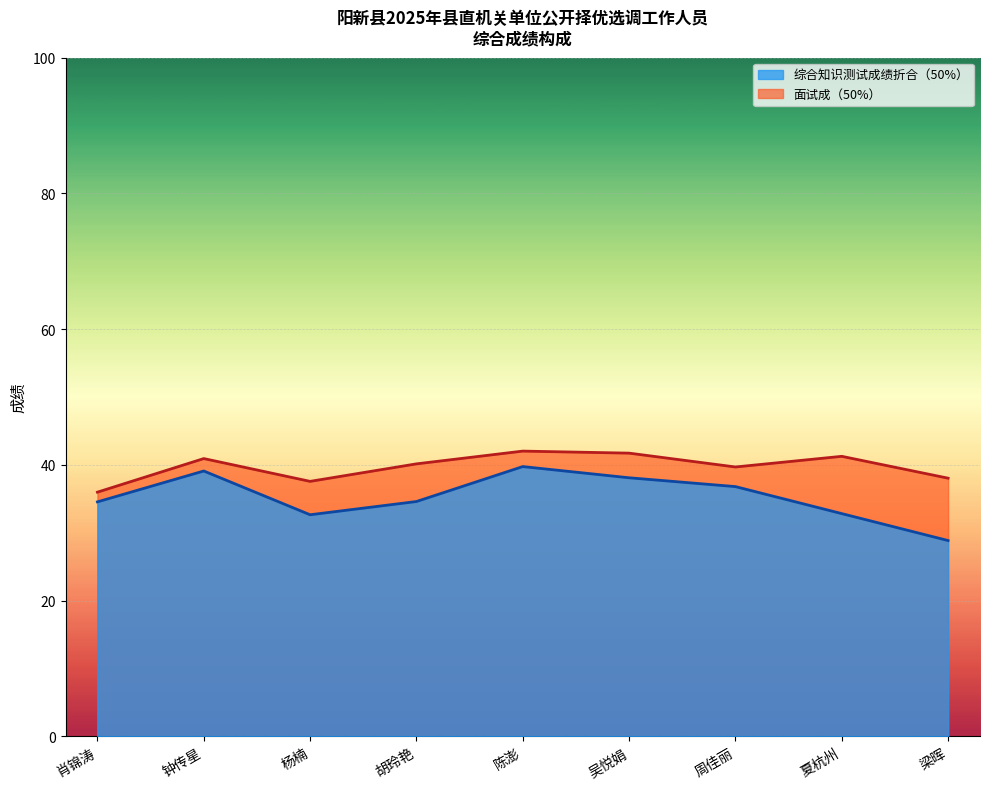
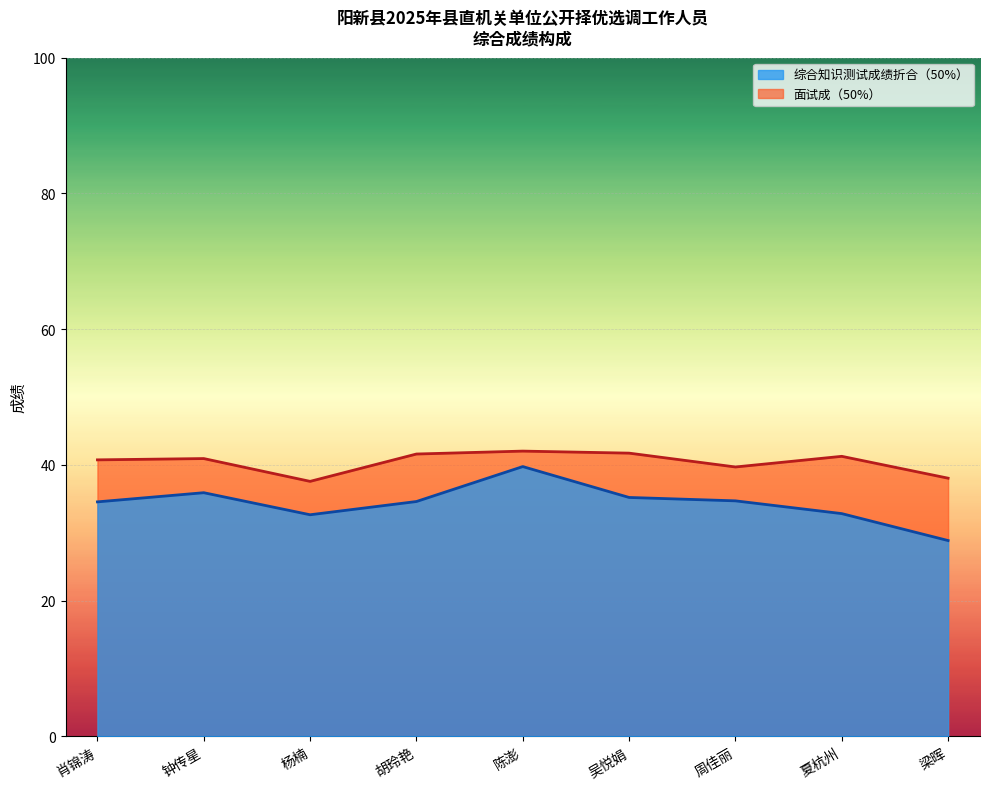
  {
    "综合知识测试成绩折合（50%）": {
      "肖锦涛": 35,
-     "钟传星": 39,
+     "钟传星": 36,
      "杨楠": 33,
      "胡玲艳": 35,
      "陈澎": 40,
-     "吴悦娟": 38,
-     "周佳丽": 37,
+     "吴悦娟": 35,
+     "周佳丽": 35,
      "夏杭州": 33,
      "梁晖": 29
    },
    "面试成（50%）": {
-     "肖锦涛": 36,
+     "肖锦涛": 41,
      "钟传星": 41,
      "杨楠": 38,
-     "胡玲艳": 40,
+     "胡玲艳": 42,
      "陈澎": 42,
      "吴悦娟": 42,
      "周佳丽": 40,
      "夏杭州": 41,
      "梁晖": 38
    }
  }
